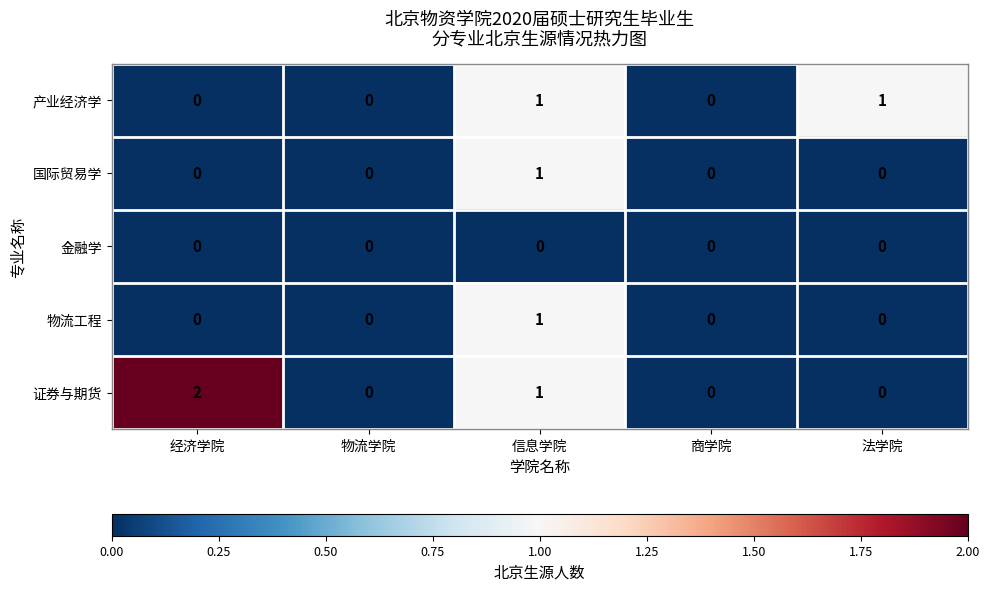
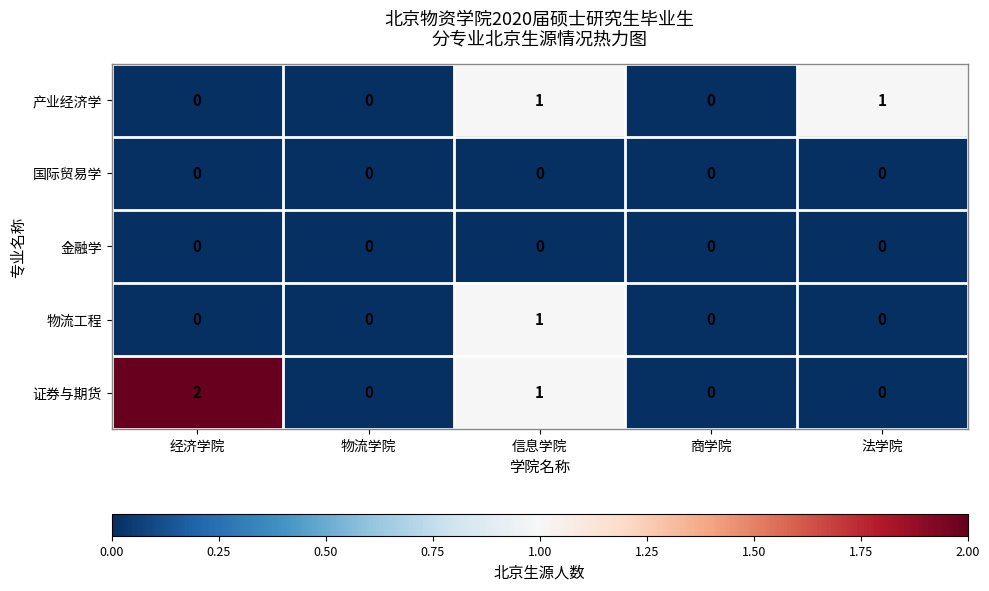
  {
    "产业经济学": {
      "经济学院": 0,
      "物流学院": 0,
      "信息学院": 1,
      "商学院": 0,
      "法学院": 1
    },
    "国际贸易学": {
      "经济学院": 0,
      "物流学院": 0,
-     "信息学院": 1,
+     "信息学院": 0,
      "商学院": 0,
      "法学院": 0
    },
    "金融学": {
      "经济学院": 0,
      "物流学院": 0,
      "信息学院": 0,
      "商学院": 0,
      "法学院": 0
    },
    "物流工程": {
      "经济学院": 0,
      "物流学院": 0,
      "信息学院": 1,
      "商学院": 0,
      "法学院": 0
    },
    "证券与期货": {
      "经济学院": 2,
      "物流学院": 0,
      "信息学院": 1,
      "商学院": 0,
      "法学院": 0
    }
  }
